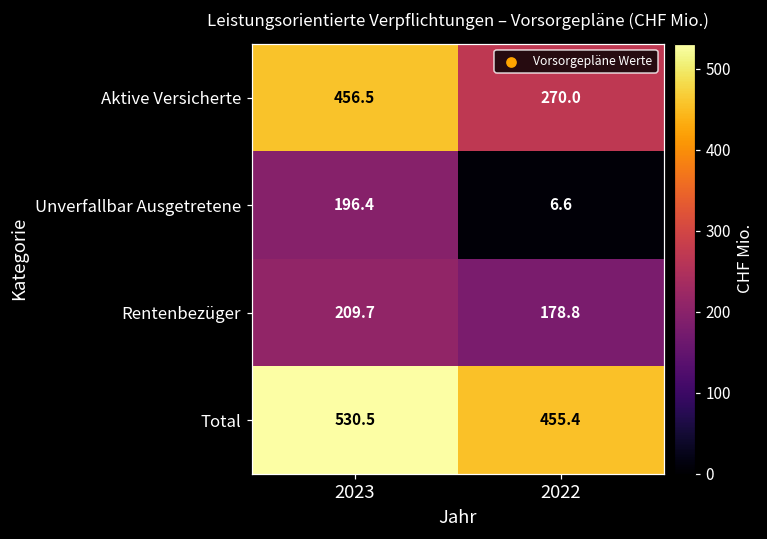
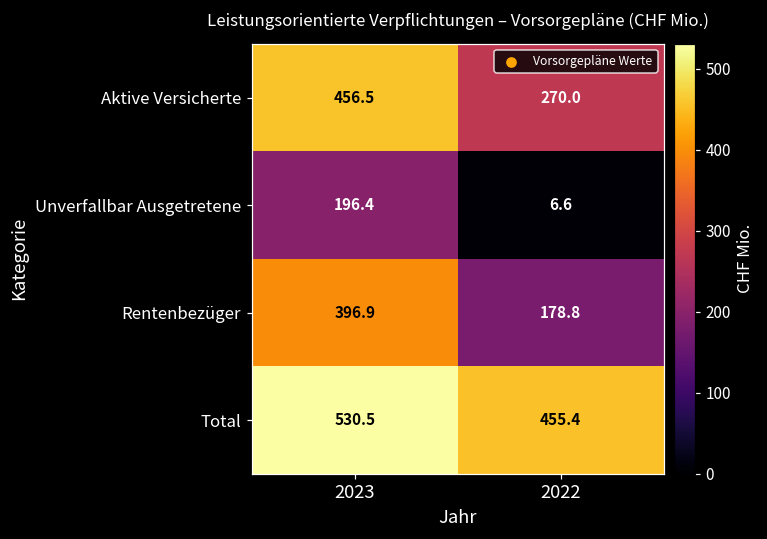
  {
    "Aktive Versicherte": {
      "2023": 456.5,
      "2022": 270.0
    },
    "Unverfallbar Ausgetretene": {
      "2023": 196.4,
      "2022": 6.6
    },
    "Rentenbezüger": {
-     "2023": 209.7,
+     "2023": 396.9,
      "2022": 178.8
    },
    "Total": {
      "2023": 530.5,
      "2022": 455.4
    }
  }
